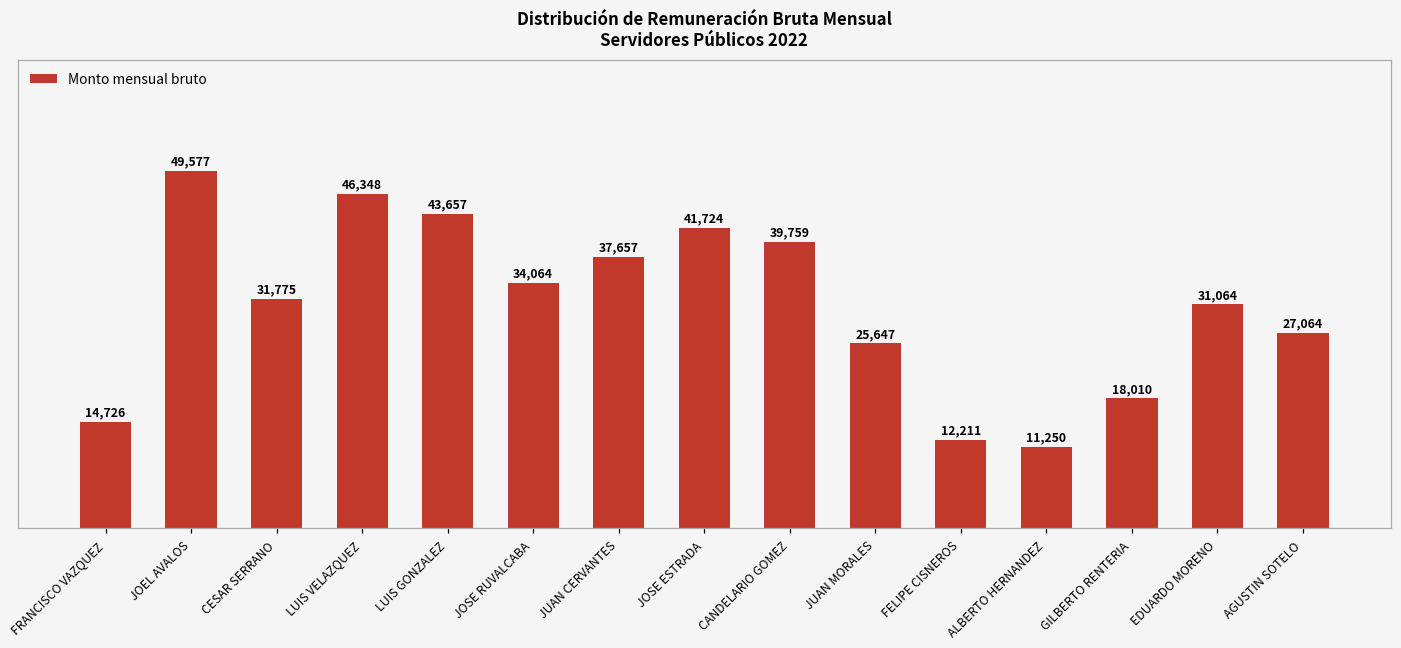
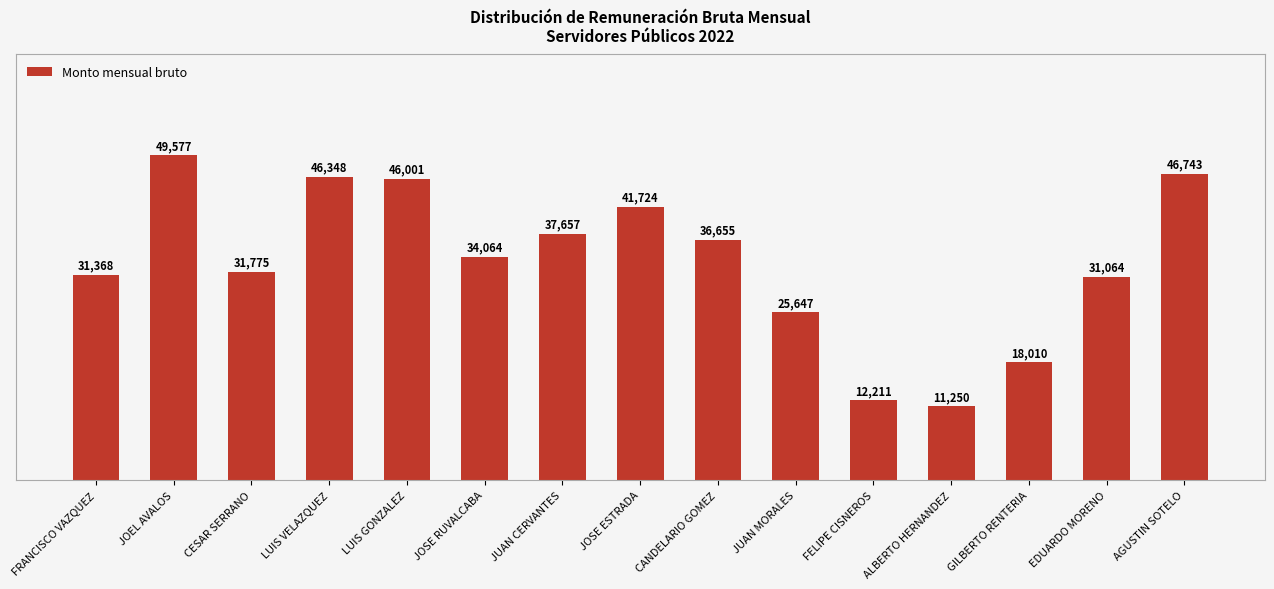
  {
-   "FRANCISCO VAZQUEZ": "14,726",
+   "FRANCISCO VAZQUEZ": "31,368",
    "JOEL AVALOS": "49,577",
    "CESAR SERRANO": "31,775",
    "LUIS VELAZQUEZ": "46,348",
-   "LUIS GONZALEZ": "43,657",
+   "LUIS GONZALEZ": "46,001",
    "JOSE RUVALCABA": "34,064",
    "JUAN CERVANTES": "37,657",
    "JOSE ESTRADA": "41,724",
-   "CANDELARIO GOMEZ": "39,759",
+   "CANDELARIO GOMEZ": "36,655",
    "JUAN MORALES": "25,647",
    "FELIPE CISNEROS": "12,211",
    "ALBERTO HERNANDEZ": "11,250",
    "GILBERTO RENTERIA": "18,010",
    "EDUARDO MORENO": "31,064",
-   "AGUSTIN SOTELO": "27,064"
+   "AGUSTIN SOTELO": "46,743"
  }
